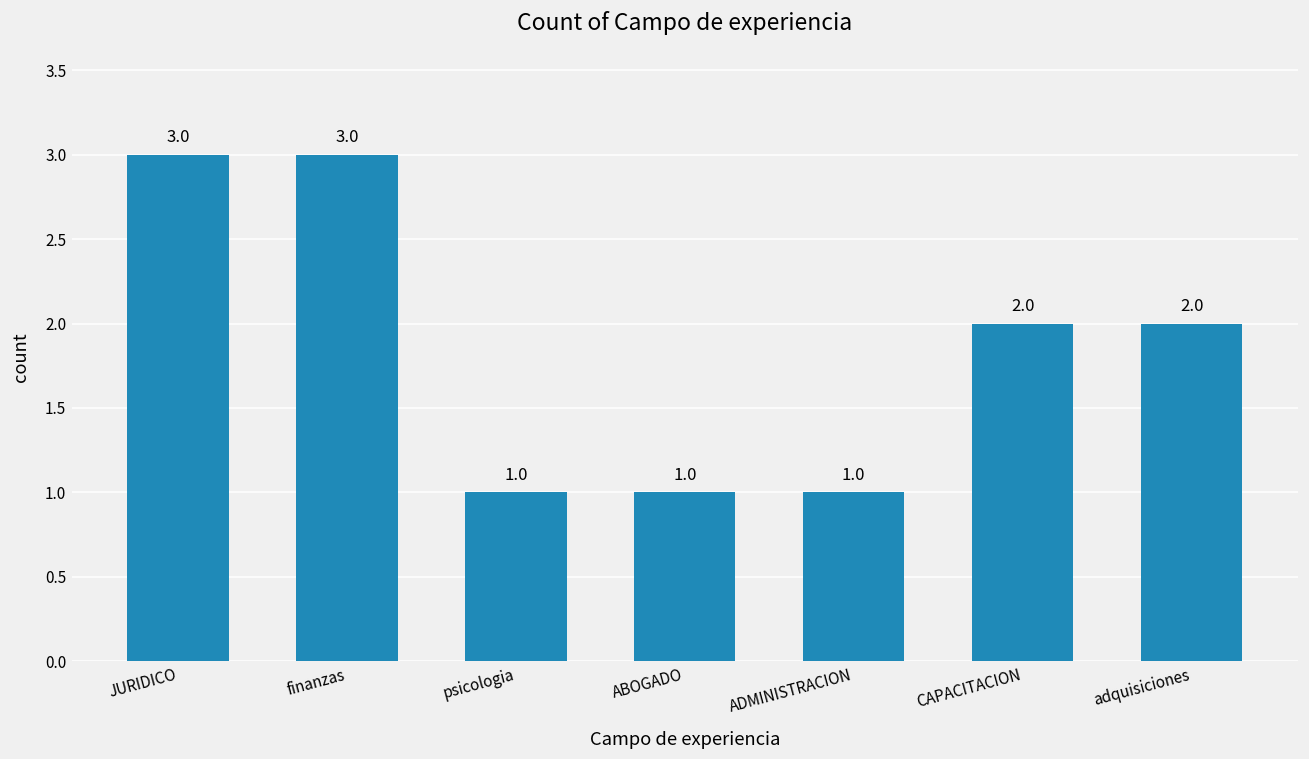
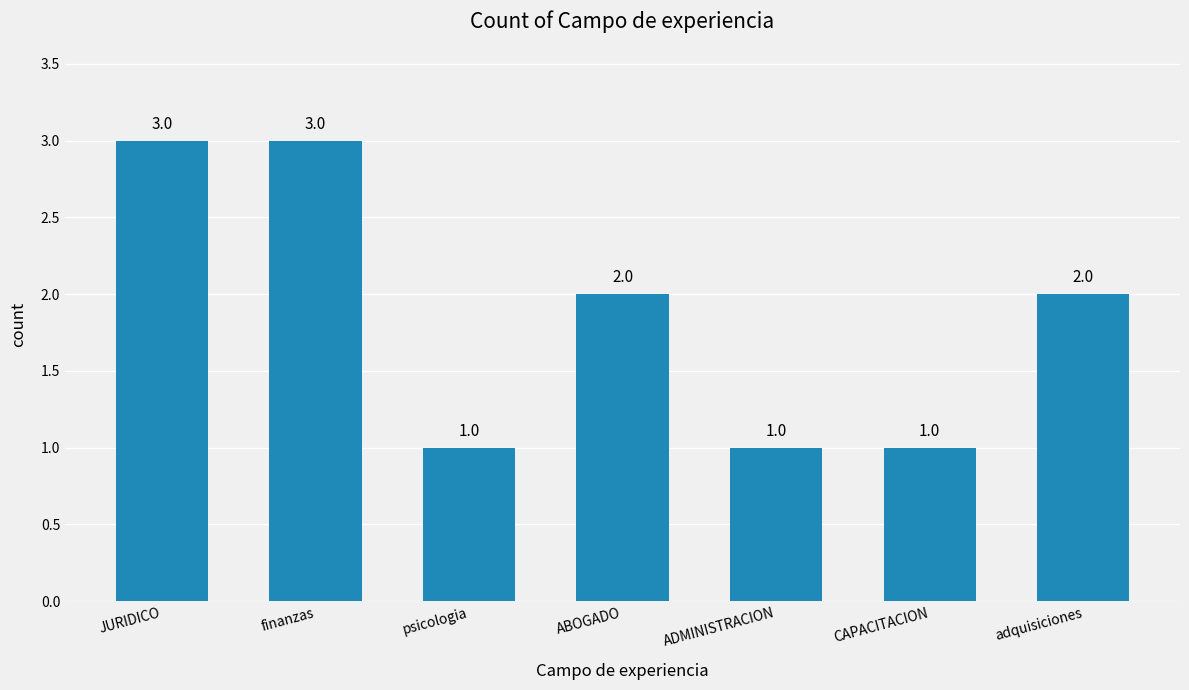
  {
    "JURIDICO": 3.0,
    "finanzas": 3.0,
    "psicologia": 1.0,
-   "ABOGADO": 1.0,
+   "ABOGADO": 2.0,
    "ADMINISTRACION": 1.0,
-   "CAPACITACION": 2.0,
+   "CAPACITACION": 1.0,
    "adquisiciones": 2.0
  }
